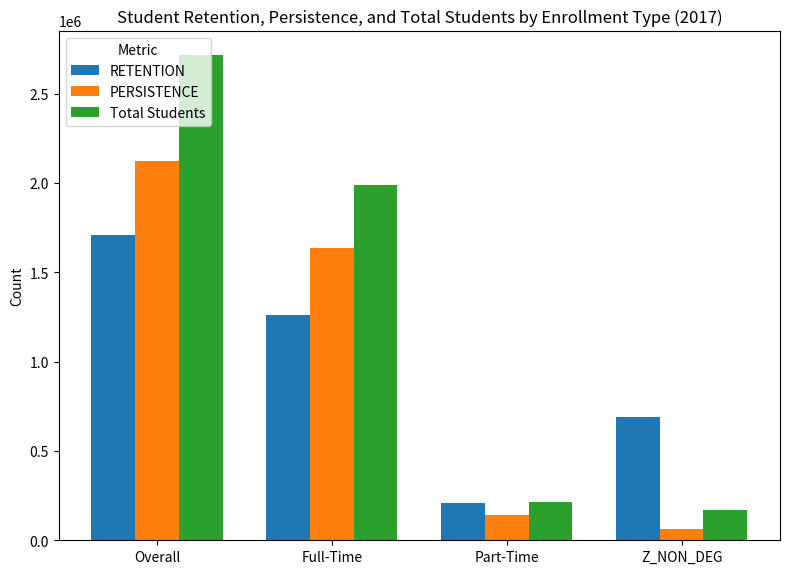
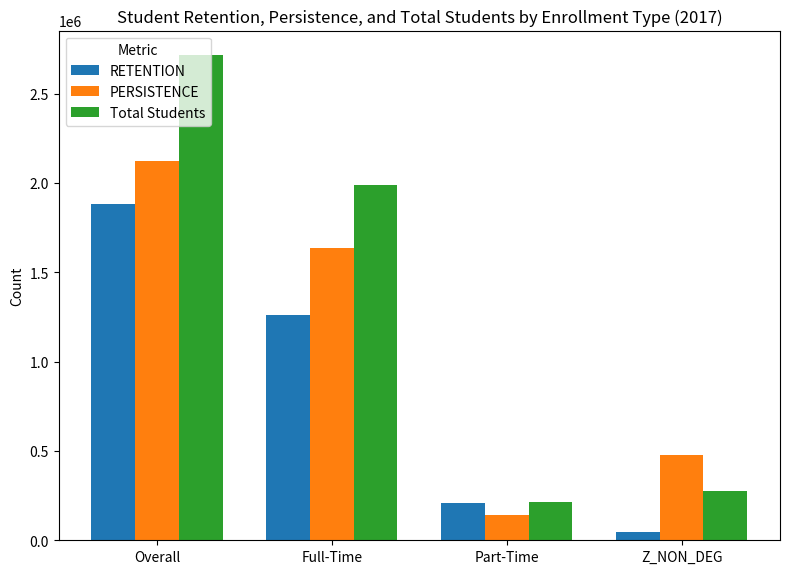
  {
    "RETENTION": {
-     "Overall": 1710000,
+     "Overall": 1880000,
      "Full-Time": 1260000,
      "Part-Time": 210000,
-     "Z_NON_DEG": 690000
+     "Z_NON_DEG": 50000
    },
    "PERSISTENCE": {
      "Overall": 2120000,
      "Full-Time": 1640000,
      "Part-Time": 140000,
-     "Z_NON_DEG": 60000
+     "Z_NON_DEG": 480000
    },
    "Total Students": {
      "Full-Time": 1990000,
      "Part-Time": 210000,
-     "Z_NON_DEG": 170000
+     "Z_NON_DEG": 280000
    }
  }
